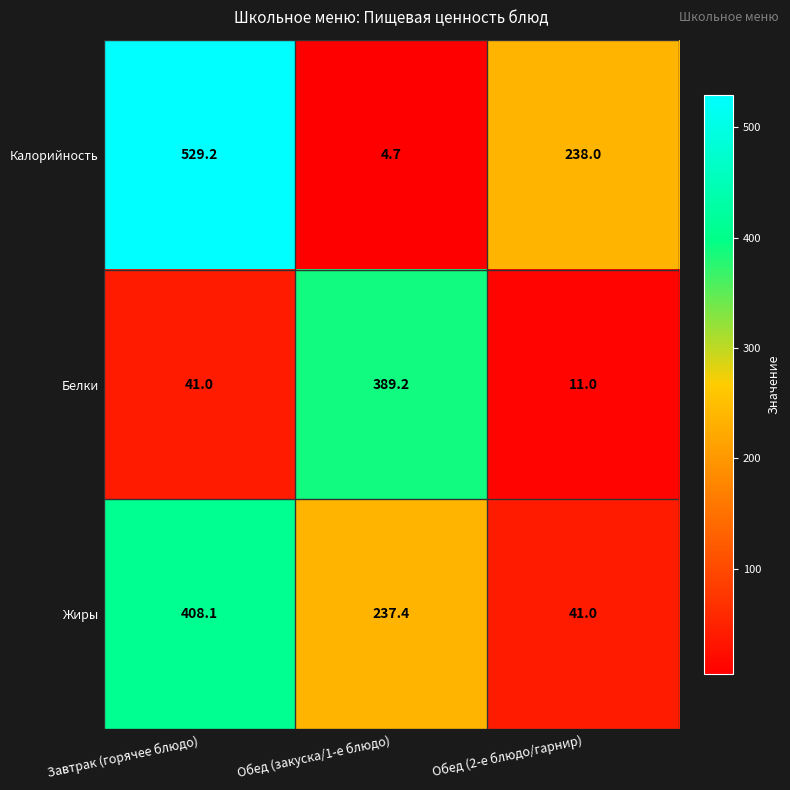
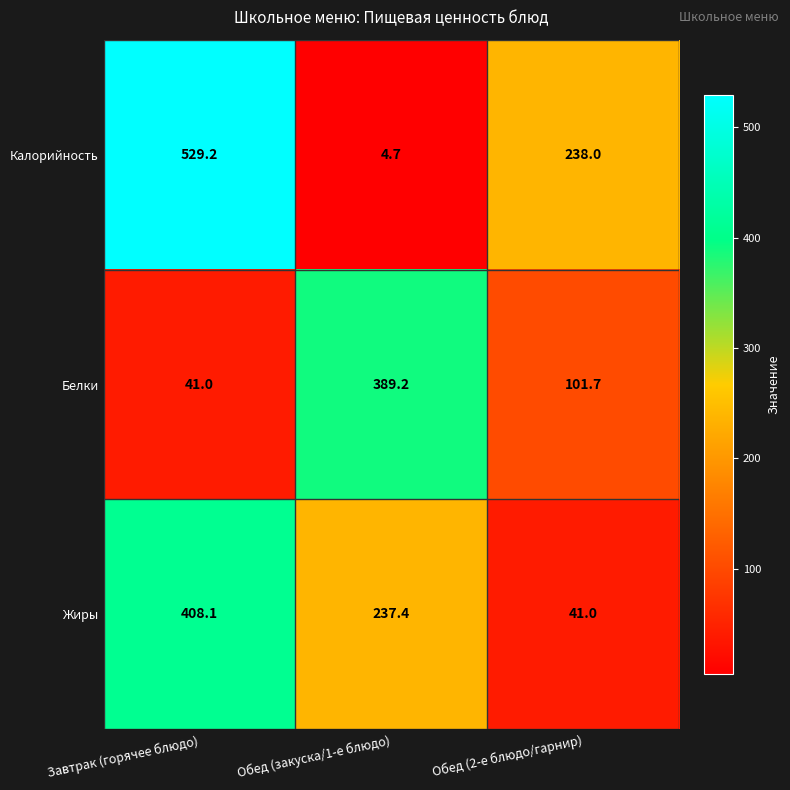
  {
    "Калорийность": {
      "Завтрак (горячее блюдо)": 529.2,
      "Обед (закуска/1-е блюдо)": 4.7,
      "Обед (2-е блюдо/гарнир)": 238.0
    },
    "Белки": {
      "Завтрак (горячее блюдо)": 41.0,
      "Обед (закуска/1-е блюдо)": 389.2,
-     "Обед (2-е блюдо/гарнир)": 11.0
+     "Обед (2-е блюдо/гарнир)": 101.7
    },
    "Жиры": {
      "Завтрак (горячее блюдо)": 408.1,
      "Обед (закуска/1-е блюдо)": 237.4,
      "Обед (2-е блюдо/гарнир)": 41.0
    }
  }
